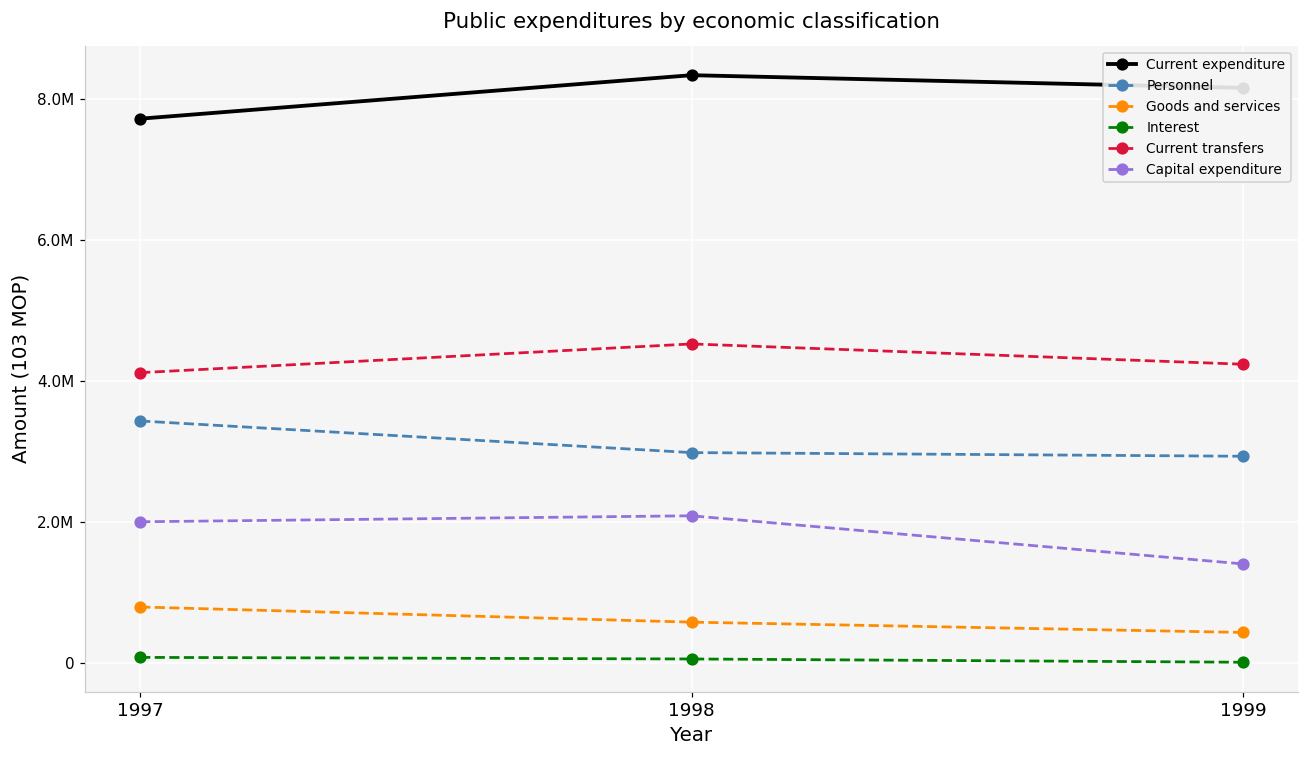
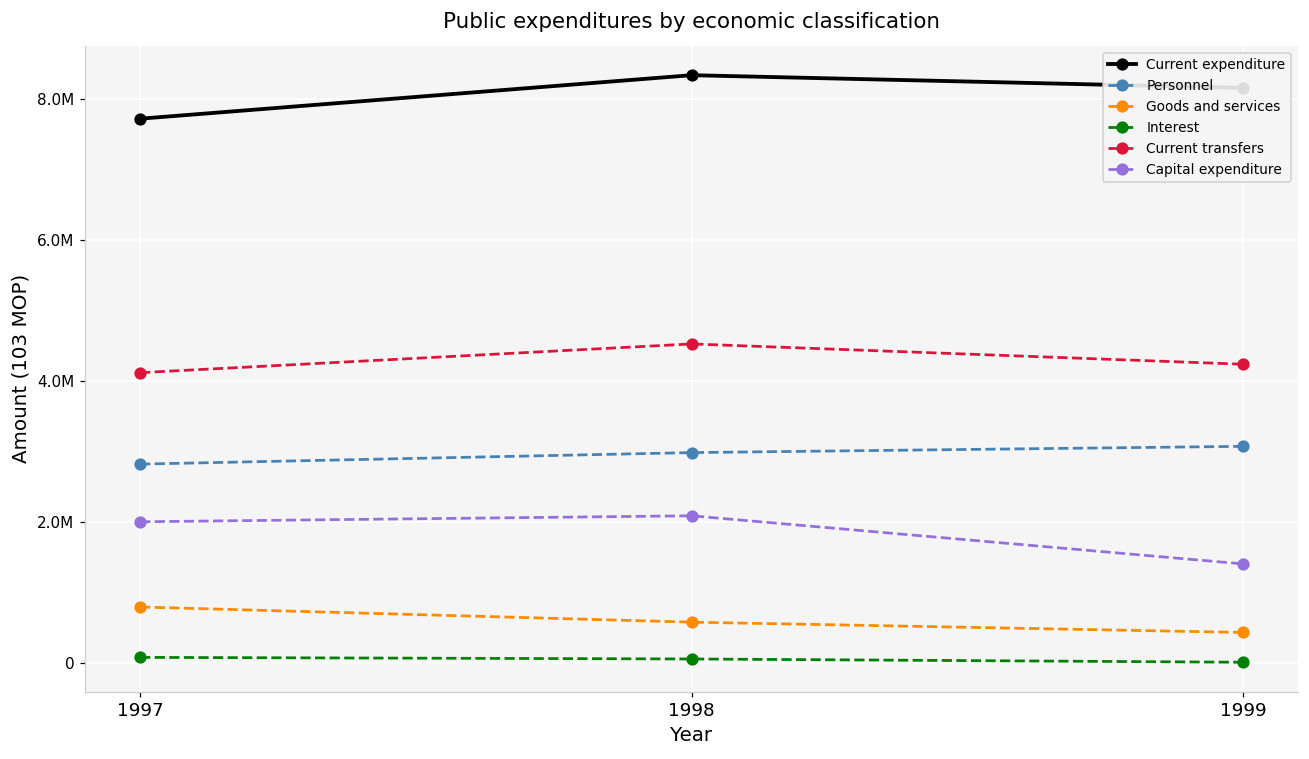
  {
    "Current expenditure": {
      "1997": 7700000,
      "1998": 8300000
    },
    "Personnel": {
-     "1997": 3400000,
+     "1997": 2800000,
      "1998": 3000000,
-     "1999": 2900000
+     "1999": 3100000
    },
    "Goods and services": {
      "1997": 800000,
      "1998": 600000,
      "1999": 400000
    },
    "Interest": {
      "1997": 100000,
      "1998": 100000,
      "1999": 0
    },
    "Current transfers": {
      "1997": 4100000,
      "1998": 4500000,
      "1999": 4200000
    },
    "Capital expenditure": {
      "1997": 2000000,
      "1998": 2100000,
      "1999": 1400000
    }
  }
